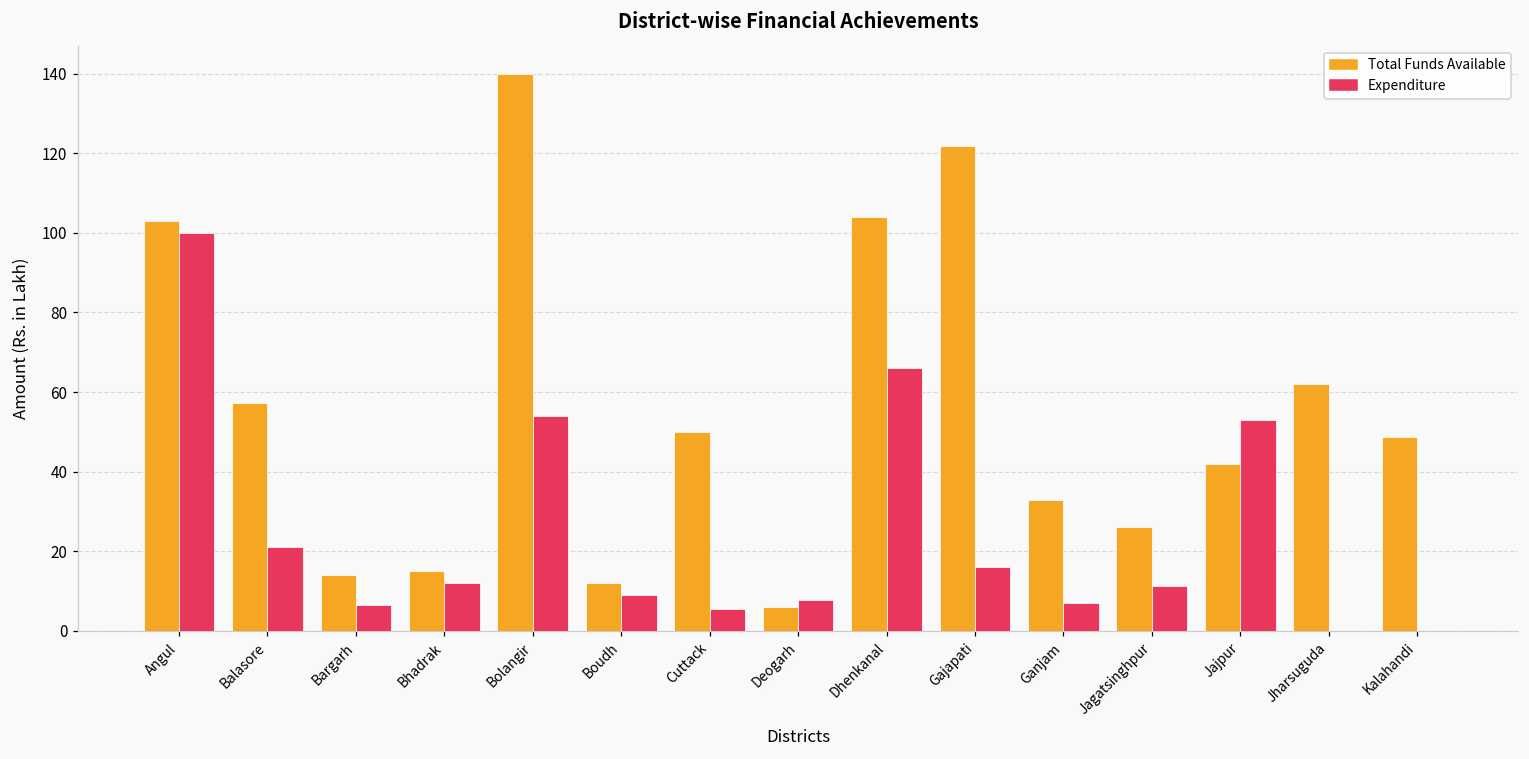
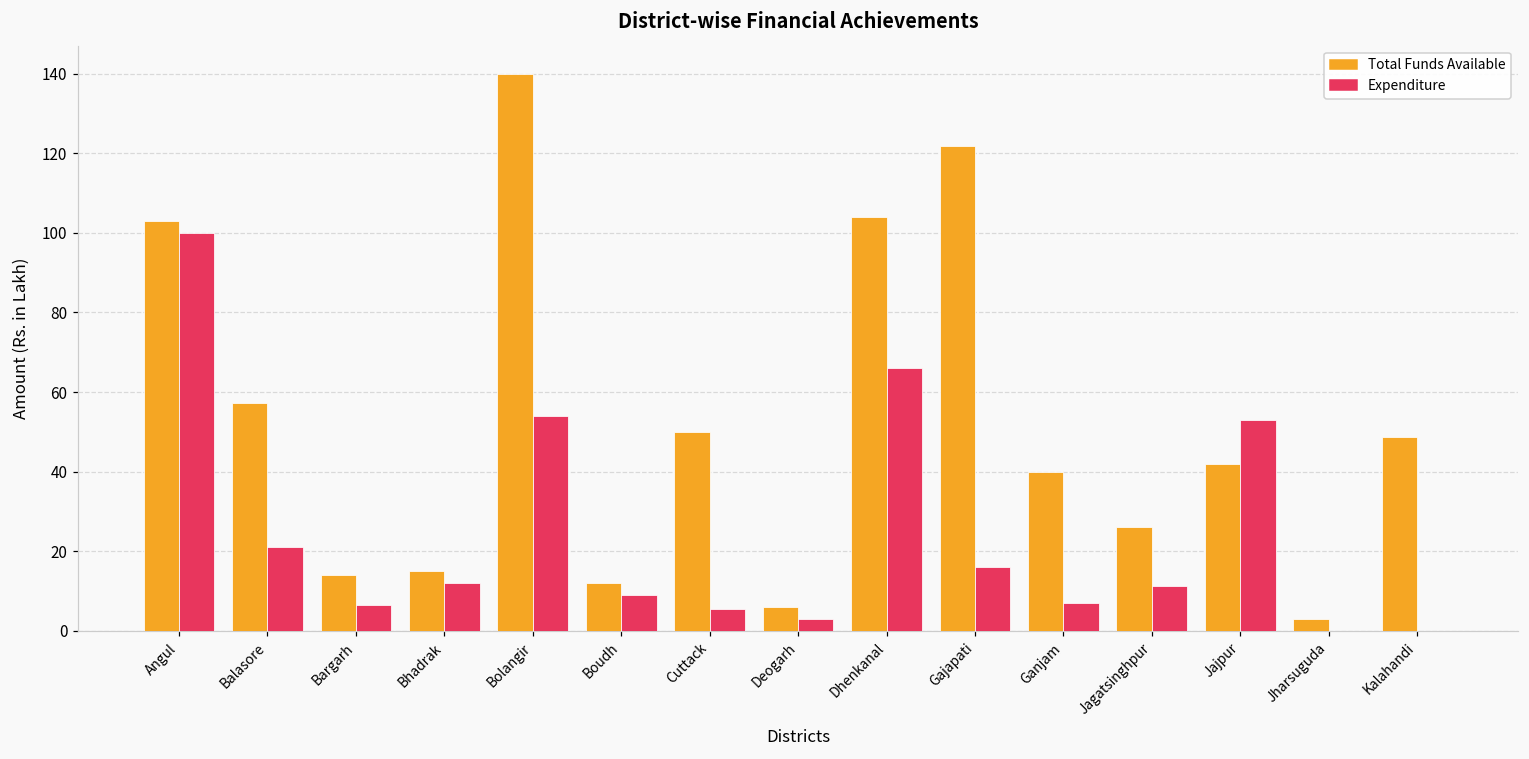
  {
    "Total Funds Available": {
      "Angul": 103,
      "Balasore": 57,
      "Bargarh": 14,
      "Bhadrak": 15,
      "Bolangir": 140,
      "Boudh": 12,
      "Cuttack": 50,
      "Deogarh": 6,
      "Dhenkanal": 104,
      "Gajapati": 122,
-     "Ganjam": 33,
+     "Ganjam": 40,
      "Jagatsinghpur": 26,
      "Jajpur": 42,
-     "Jharsuguda": 62,
+     "Jharsuguda": 3,
      "Kalahandi": 49
    },
    "Expenditure": {
      "Angul": 100,
      "Balasore": 21,
      "Bargarh": 7,
      "Bhadrak": 12,
      "Bolangir": 54,
      "Boudh": 9,
      "Cuttack": 5,
-     "Deogarh": 8,
+     "Deogarh": 3,
      "Dhenkanal": 66,
      "Gajapati": 16,
      "Ganjam": 7,
      "Jagatsinghpur": 11,
      "Jajpur": 53,
      "Jharsuguda": 0,
      "Kalahandi": 0
    }
  }
